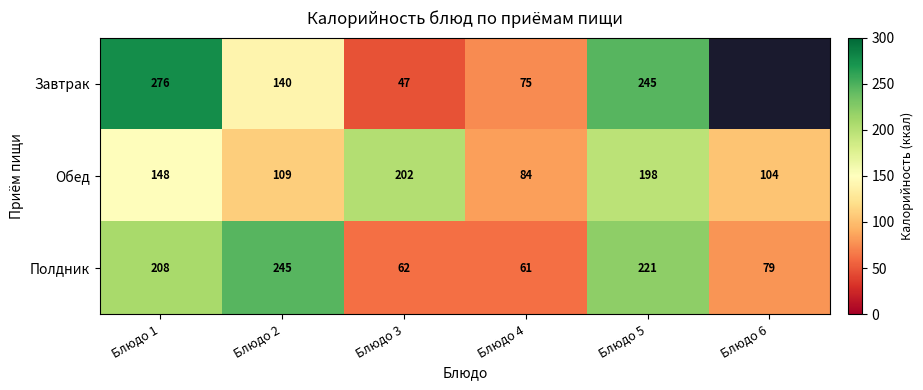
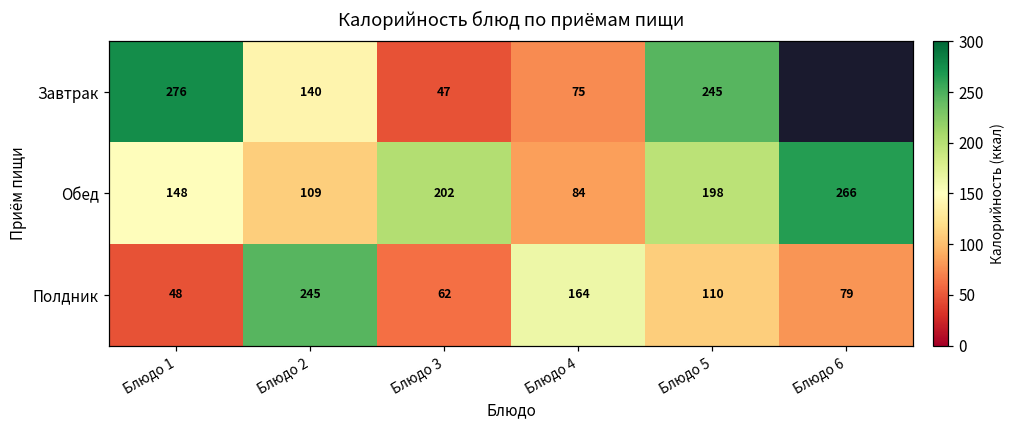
  {
    "Завтрак": {
      "Блюдо 1": 276,
      "Блюдо 2": 140,
      "Блюдо 3": 47,
      "Блюдо 4": 75,
      "Блюдо 5": 245
    },
    "Обед": {
      "Блюдо 1": 148,
      "Блюдо 2": 109,
      "Блюдо 3": 202,
      "Блюдо 4": 84,
      "Блюдо 5": 198,
-     "Блюдо 6": 104
+     "Блюдо 6": 266
    },
    "Полдник": {
-     "Блюдо 1": 208,
+     "Блюдо 1": 48,
      "Блюдо 2": 245,
      "Блюдо 3": 62,
-     "Блюдо 4": 61,
-     "Блюдо 5": 221,
+     "Блюдо 4": 164,
+     "Блюдо 5": 110,
      "Блюдо 6": 79
    }
  }
